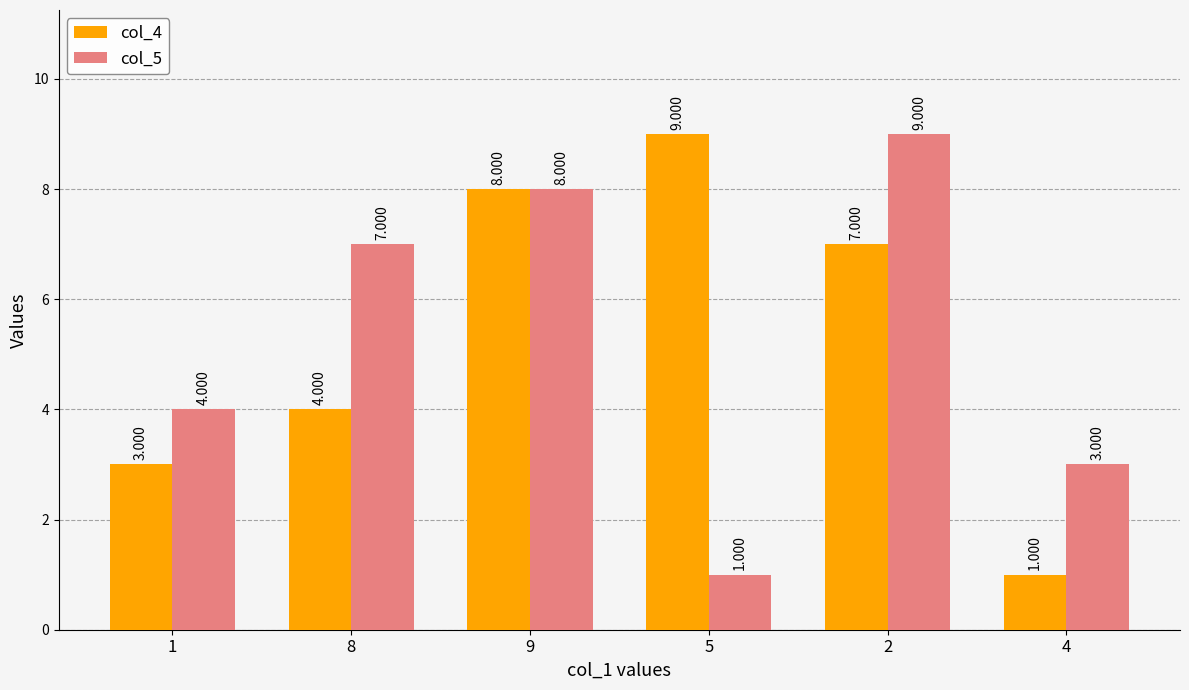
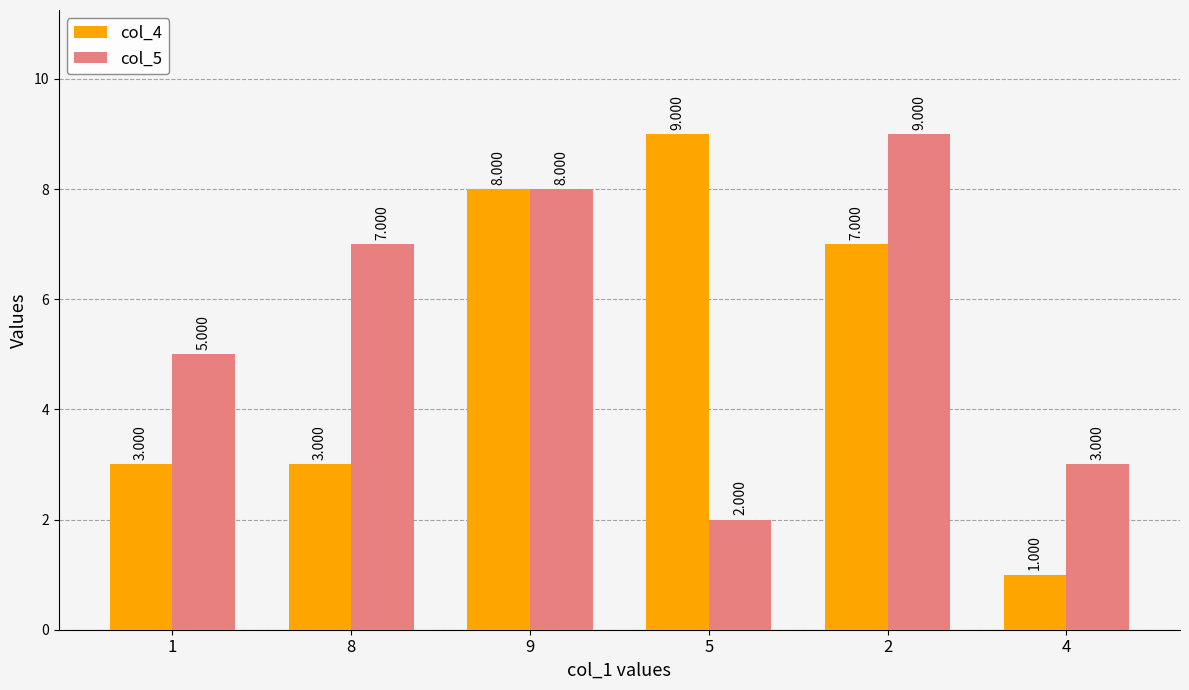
  {
    "col_4": {
      "1": 3.000,
-     "8": 4.000,
+     "8": 3.000,
      "9": 8.000,
      "5": 9.000,
      "2": 7.000,
      "4": 1.000
    },
    "col_5": {
-     "1": 4.000,
+     "1": 5.000,
      "8": 7.000,
      "9": 8.000,
-     "5": 1.000,
+     "5": 2.000,
      "2": 9.000,
      "4": 3.000
    }
  }
